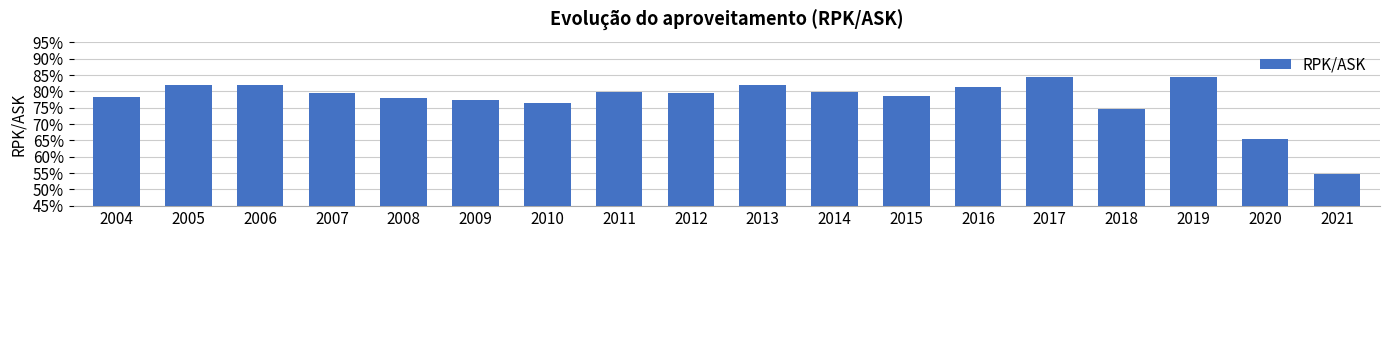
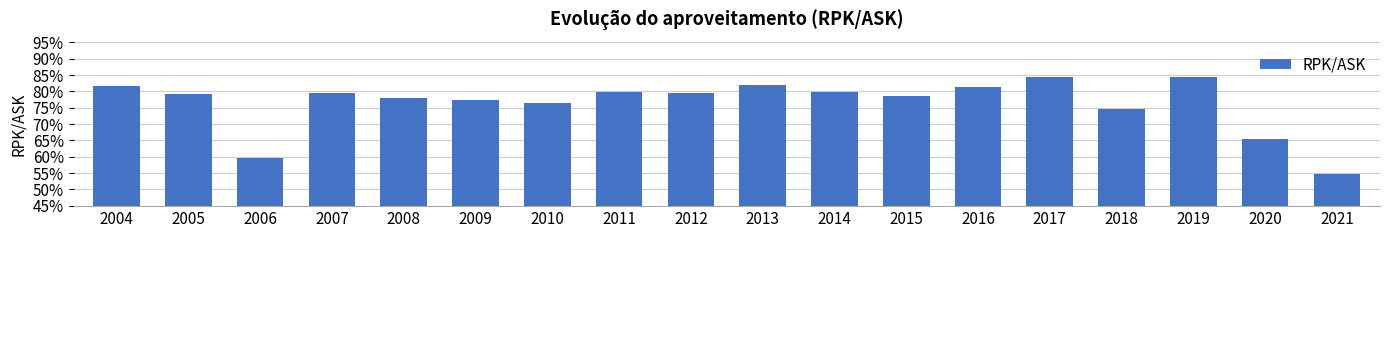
  {
-   "2004": "78%",
-   "2005": "82%",
-   "2006": "82%",
+   "2004": "82%",
+   "2005": "79%",
+   "2006": "59%",
    "2007": "79%",
    "2008": "78%",
    "2009": "77%",
    "2010": "77%",
    "2011": "80%",
    "2012": "80%",
    "2013": "82%",
    "2014": "80%",
    "2015": "79%",
    "2016": "81%",
    "2017": "84%",
    "2018": "75%",
    "2019": "84%",
    "2020": "65%",
    "2021": "55%"
  }
